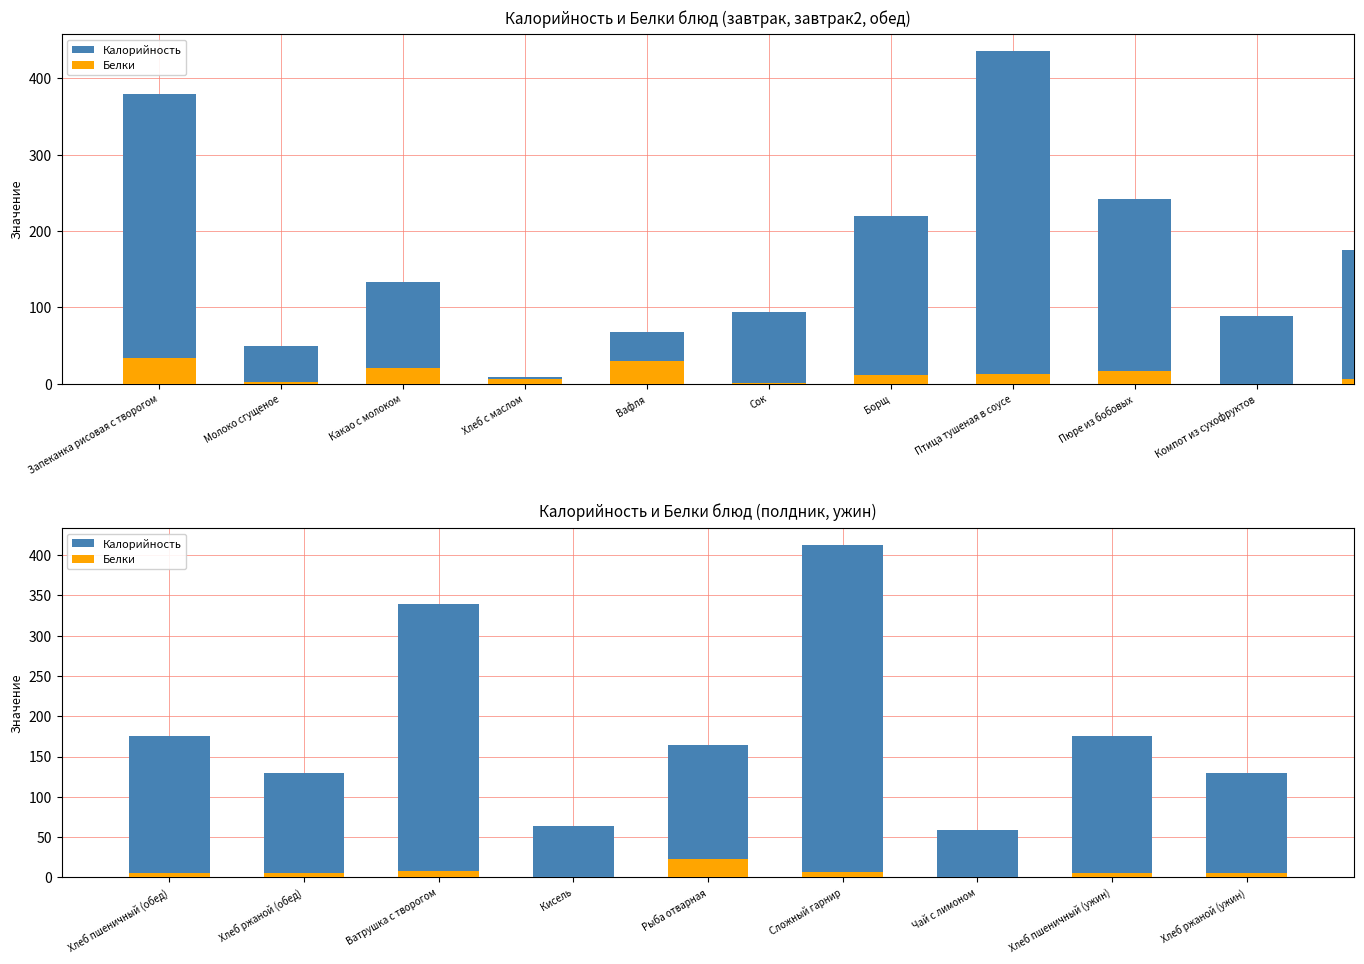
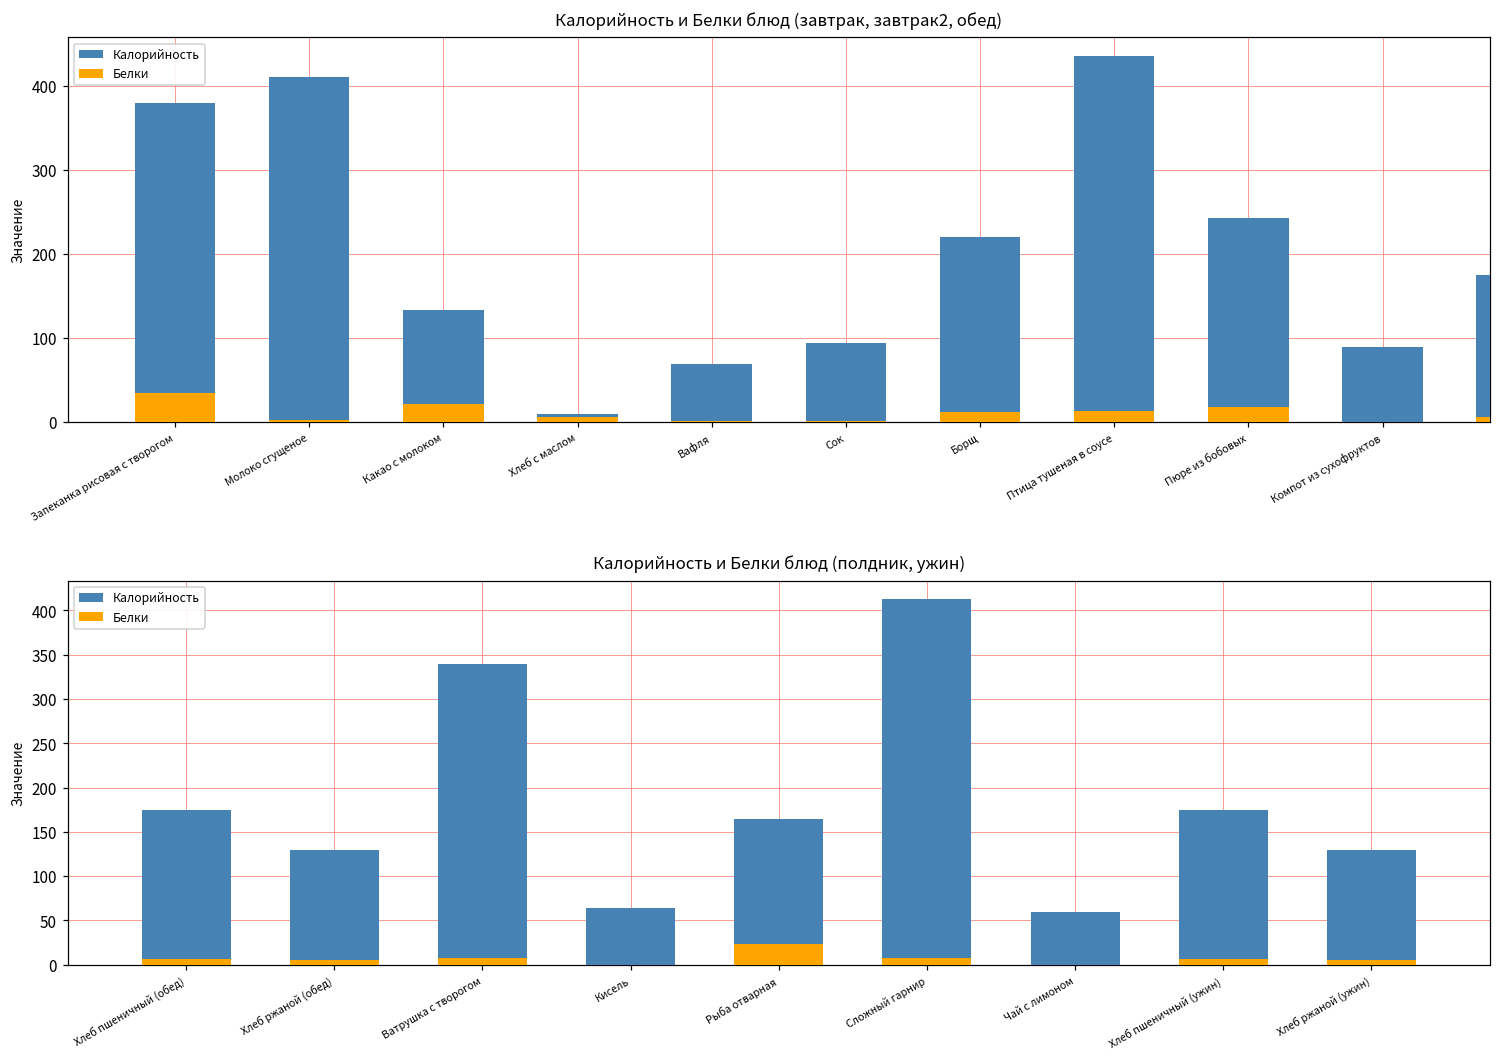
  {
    "Калорийность и Белки блюд (завтрак, завтрак2, обед)": {
      "Калорийность": {
        "Запеканка рисовая с творогом": 380,
-       "Молоко сгущеное": 50,
+       "Молоко сгущеное": 410,
        "Какао с молоком": 130,
        "Хлеб с маслом": 10,
        "Вафля": 70,
        "Сок": 90,
        "Борщ": 220,
        "Птица тушеная в соусе": 440,
        "Пюре из бобовых": 240,
        "Компот из сухофруктов": 90
      },
      "Белки": {
-       "Вафля": 30,
+       "Вафля": 0,
        "Компот из сухофруктов": 0
      }
    },
    "Калорийность и Белки блюд (полдник, ужин)": {
      "Калорийность": {
        "Хлеб пшеничный (обед)": 180,
        "Хлеб ржаной (обед)": 130,
        "Ватрушка с творогом": 340,
        "Кисель": 60,
        "Рыба отварная": 160,
        "Сложный гарнир": 410,
        "Чай с лимоном": 60,
        "Хлеб пшеничный (ужин)": 180,
        "Хлеб ржаной (ужин)": 130
      },
      "Белки": {
        "Кисель": 0,
        "Чай с лимоном": 0
      }
    }
  }
